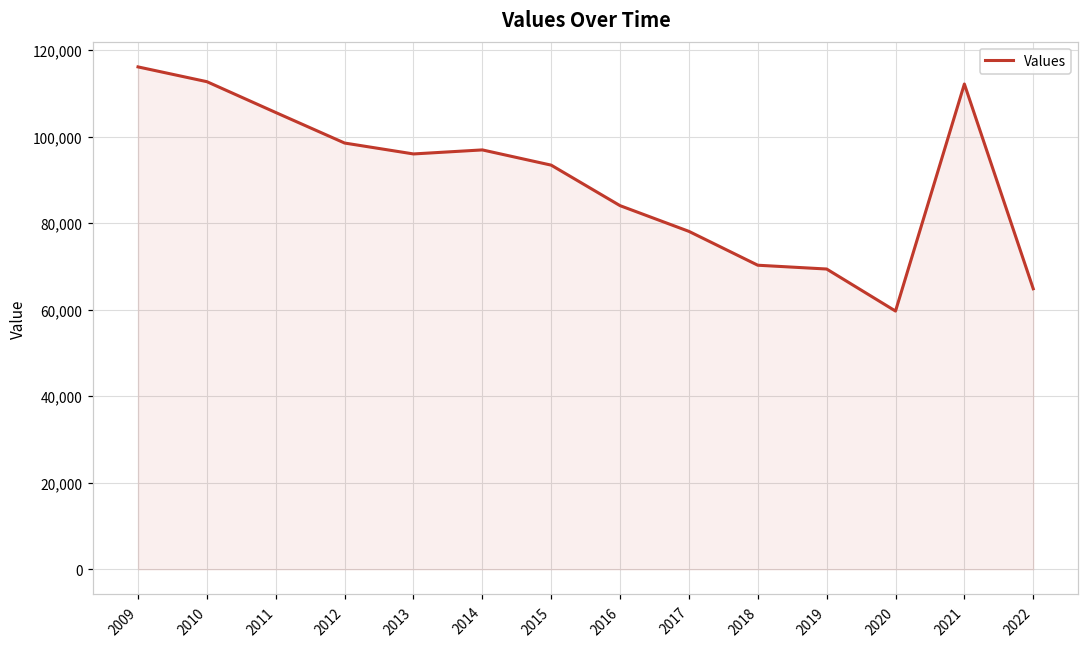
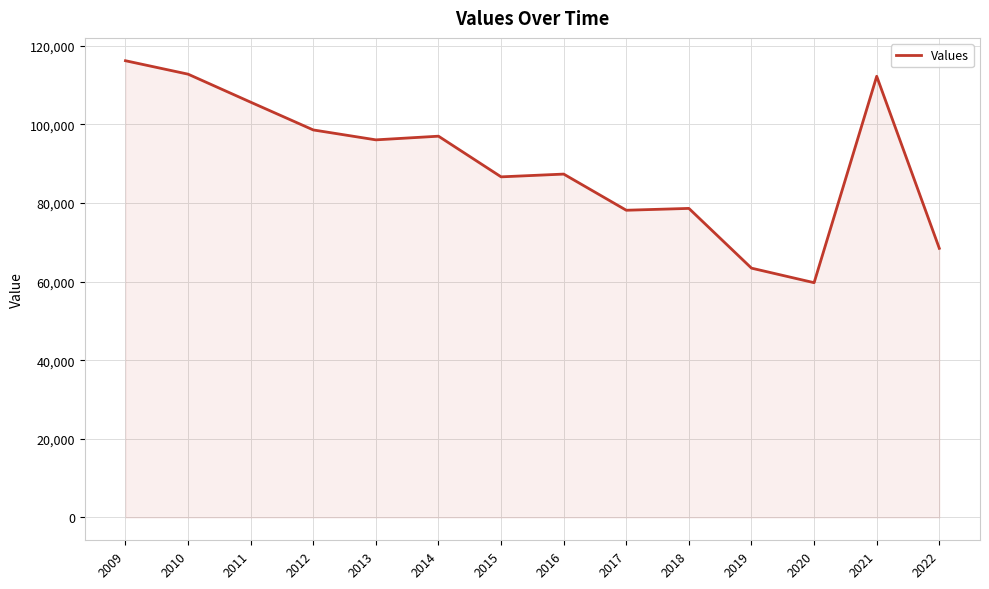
  {
    "2009": "116,000",
    "2010": "113,000",
    "2011": "106,000",
    "2012": "99,000",
    "2013": "96,000",
    "2014": "97,000",
-   "2015": "93,000",
-   "2016": "84,000",
+   "2015": "87,000",
+   "2016": "87,000",
    "2017": "78,000",
-   "2018": "70,000",
-   "2019": "69,000",
+   "2018": "79,000",
+   "2019": "63,000",
    "2020": "60,000",
    "2021": "112,000",
-   "2022": "65,000"
+   "2022": "68,000"
  }
